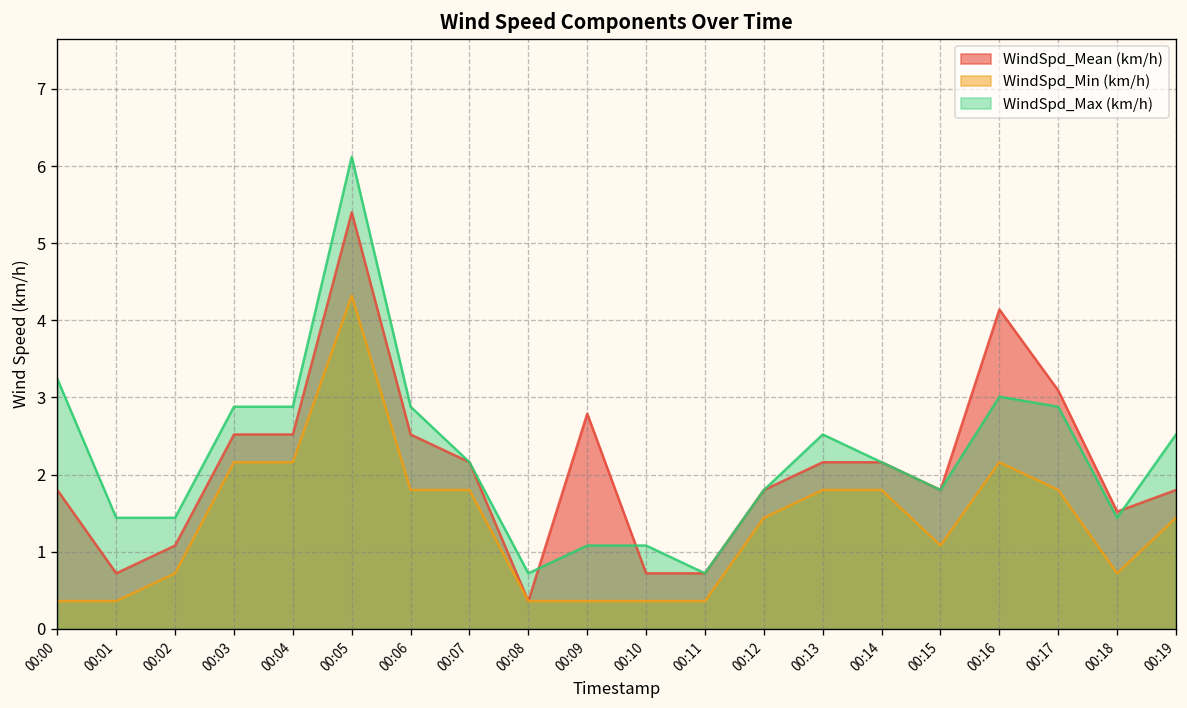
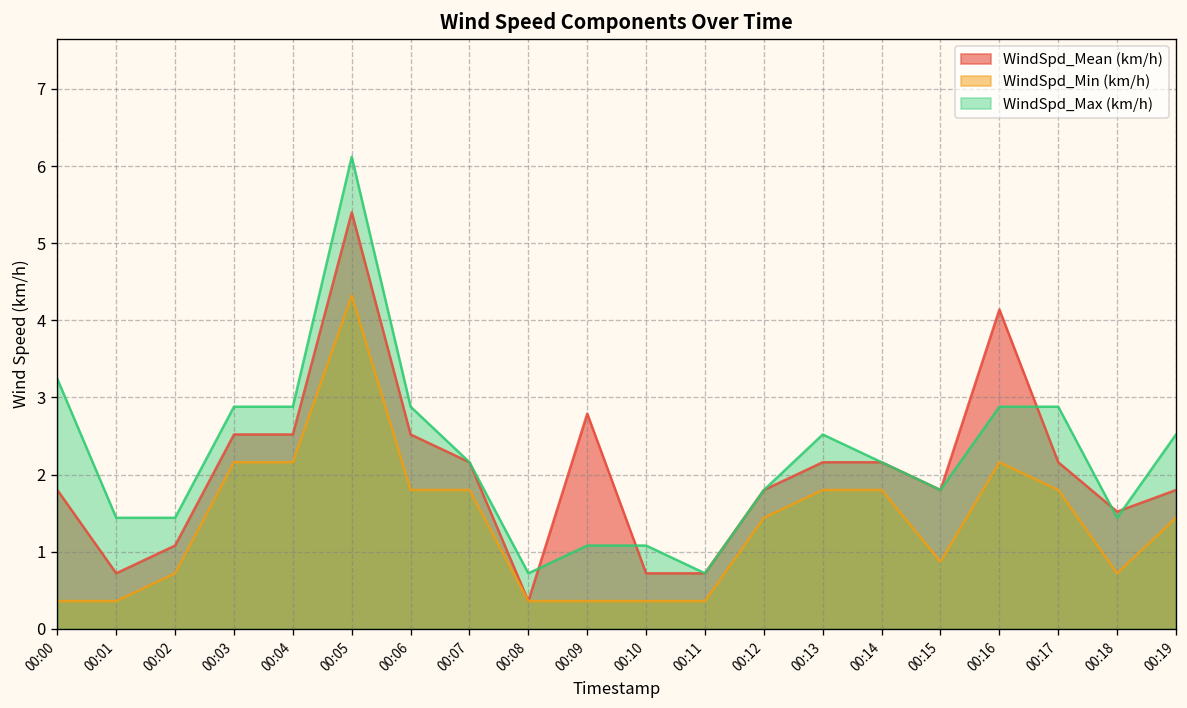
  {
    "WindSpd_Mean (km/h)": {
      "00:00": 1.8,
      "00:01": 0.7,
      "00:02": 1.1,
      "00:03": 2.5,
      "00:04": 2.5,
      "00:05": 5.4,
      "00:06": 2.5,
      "00:09": 2.8,
      "00:10": 0.7,
      "00:13": 2.2,
      "00:16": 4.1,
-     "00:17": 3.1,
+     "00:17": 2.2,
      "00:18": 1.5,
      "00:19": 1.8
    },
    "WindSpd_Min (km/h)": {
      "00:00": 0.4,
      "00:01": 0.4,
      "00:02": 0.7,
      "00:03": 2.2,
      "00:04": 2.2,
      "00:05": 4.3,
      "00:06": 1.8,
      "00:07": 1.8,
      "00:09": 0.4,
      "00:10": 0.4,
      "00:11": 0.4,
      "00:12": 1.4,
      "00:13": 1.8,
      "00:14": 1.8,
-     "00:15": 1.1,
+     "00:15": 0.9,
      "00:16": 2.2,
      "00:17": 1.8,
      "00:18": 0.7,
      "00:19": 1.4
    },
    "WindSpd_Max (km/h)": {
      "00:00": 3.2,
      "00:01": 1.4,
      "00:02": 1.4,
      "00:03": 2.9,
      "00:04": 2.9,
      "00:05": 6.1,
      "00:06": 2.9,
      "00:08": 0.7,
      "00:09": 1.1,
      "00:10": 1.1,
      "00:13": 2.5,
-     "00:16": 3.0,
+     "00:16": 2.9,
      "00:17": 2.9,
      "00:18": 1.4,
      "00:19": 2.5
    }
  }
